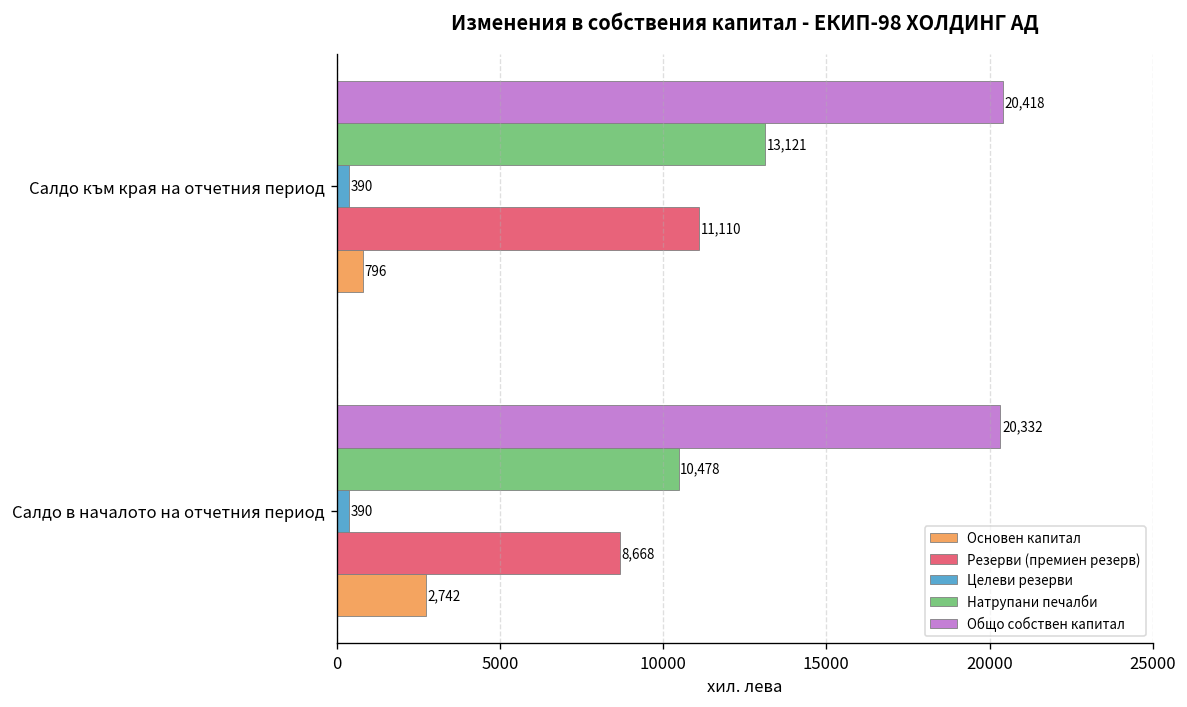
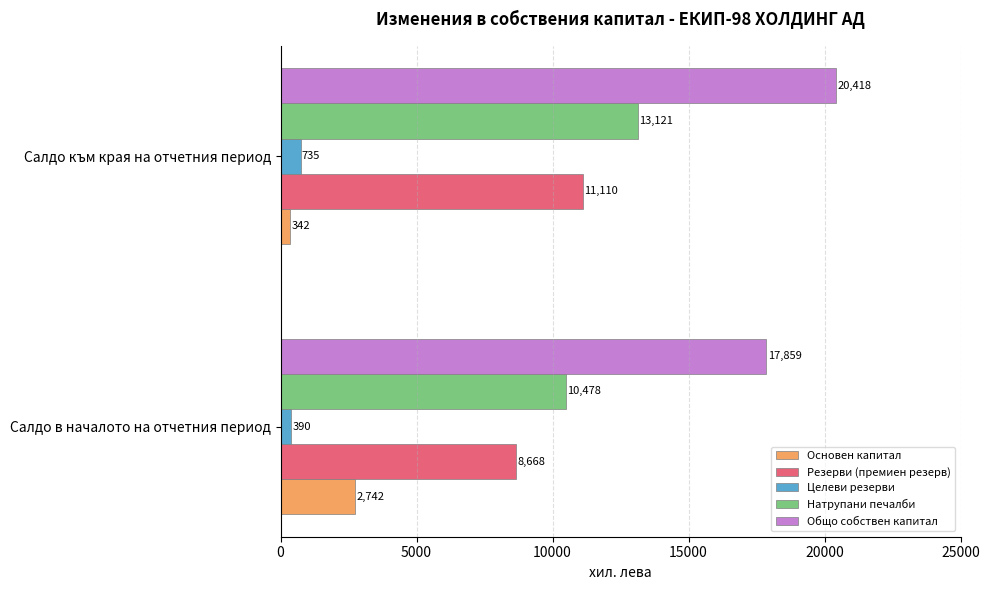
  {
    "Основен капитал": {
-     "Салдо към края на отчетния период": "796",
+     "Салдо към края на отчетния период": "342",
      "Салдо в началото на отчетния период": "2,742"
    },
    "Резерви (премиен резерв)": {
      "Салдо към края на отчетния период": "11,110",
      "Салдо в началото на отчетния период": "8,668"
    },
    "Целеви резерви": {
-     "Салдо към края на отчетния период": "390",
+     "Салдо към края на отчетния период": "735",
      "Салдо в началото на отчетния период": "390"
    },
    "Натрупани печалби": {
      "Салдо към края на отчетния период": "13,121",
      "Салдо в началото на отчетния период": "10,478"
    },
    "Общо собствен капитал": {
      "Салдо към края на отчетния период": "20,418",
-     "Салдо в началото на отчетния период": "20,332"
+     "Салдо в началото на отчетния период": "17,859"
    }
  }
